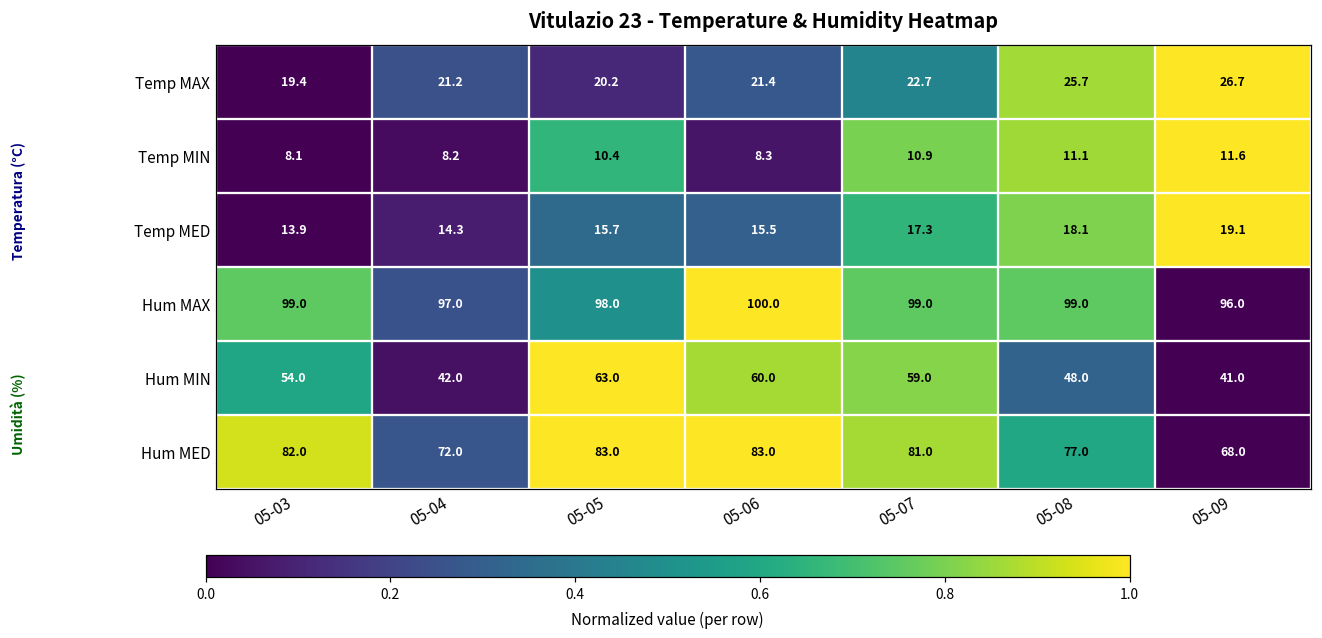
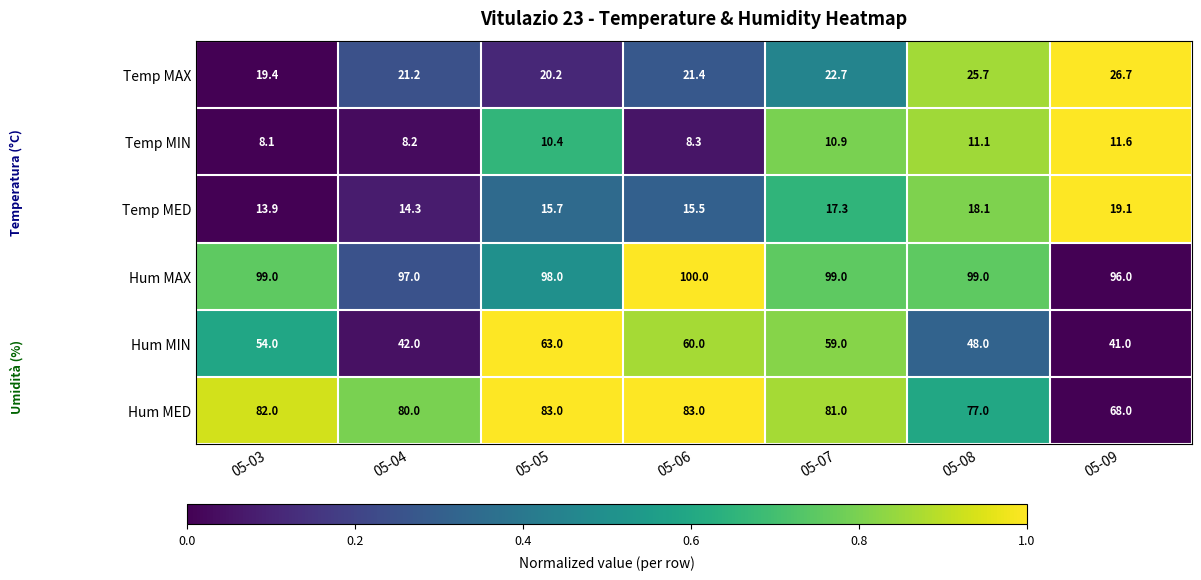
  {
    "Temp MAX": {
      "05-03": 19.4,
      "05-04": 21.2,
      "05-05": 20.2,
      "05-06": 21.4,
      "05-07": 22.7,
      "05-08": 25.7,
      "05-09": 26.7
    },
    "Temp MIN": {
      "05-03": 8.1,
      "05-04": 8.2,
      "05-05": 10.4,
      "05-06": 8.3,
      "05-07": 10.9,
      "05-08": 11.1,
      "05-09": 11.6
    },
    "Temp MED": {
      "05-03": 13.9,
      "05-04": 14.3,
      "05-05": 15.7,
      "05-06": 15.5,
      "05-07": 17.3,
      "05-08": 18.1,
      "05-09": 19.1
    },
    "Hum MAX": {
      "05-03": 99.0,
      "05-04": 97.0,
      "05-05": 98.0,
      "05-06": 100.0,
      "05-07": 99.0,
      "05-08": 99.0,
      "05-09": 96.0
    },
    "Hum MIN": {
      "05-03": 54.0,
      "05-04": 42.0,
      "05-05": 63.0,
      "05-06": 60.0,
      "05-07": 59.0,
      "05-08": 48.0,
      "05-09": 41.0
    },
    "Hum MED": {
      "05-03": 82.0,
-     "05-04": 72.0,
+     "05-04": 80.0,
      "05-05": 83.0,
      "05-06": 83.0,
      "05-07": 81.0,
      "05-08": 77.0,
      "05-09": 68.0
    }
  }
